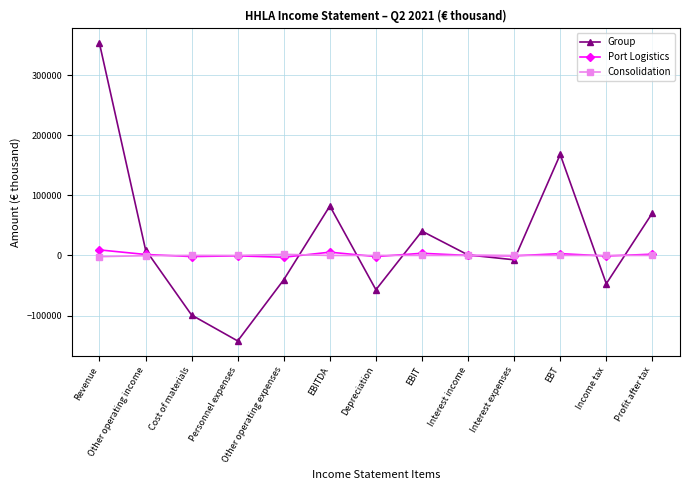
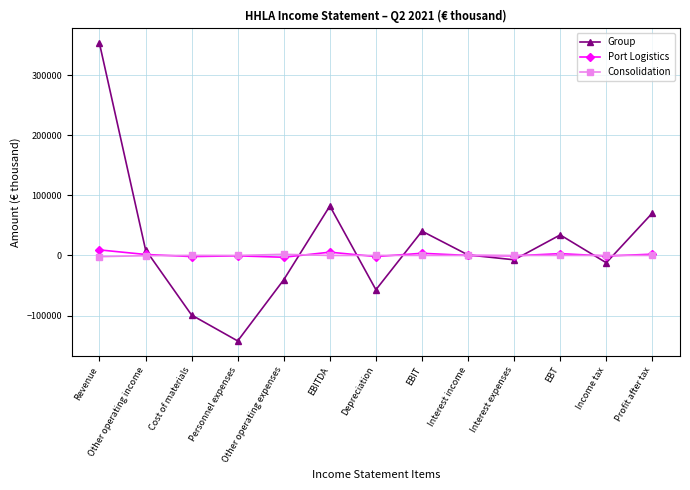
  {
    "Group": {
      "Revenue": 350000,
      "Other operating income": 10000,
      "Cost of materials": -100000,
      "Personnel expenses": -140000,
      "Other operating expenses": -40000,
      "EBITDA": 80000,
      "Depreciation": -60000,
      "EBIT": 40000,
      "Interest expenses": -10000,
-     "EBT": 170000,
-     "Income tax": -50000,
+     "EBT": 30000,
+     "Income tax": -10000,
      "Profit after tax": 70000
    },
    "Port Logistics": {
      "Revenue": 10000,
      "Other operating expenses": 0,
      "EBITDA": 10000
    },
    "Consolidation": {
      "Revenue": 0,
      "Other operating expenses": 0,
      "EBITDA": 0
    }
  }
